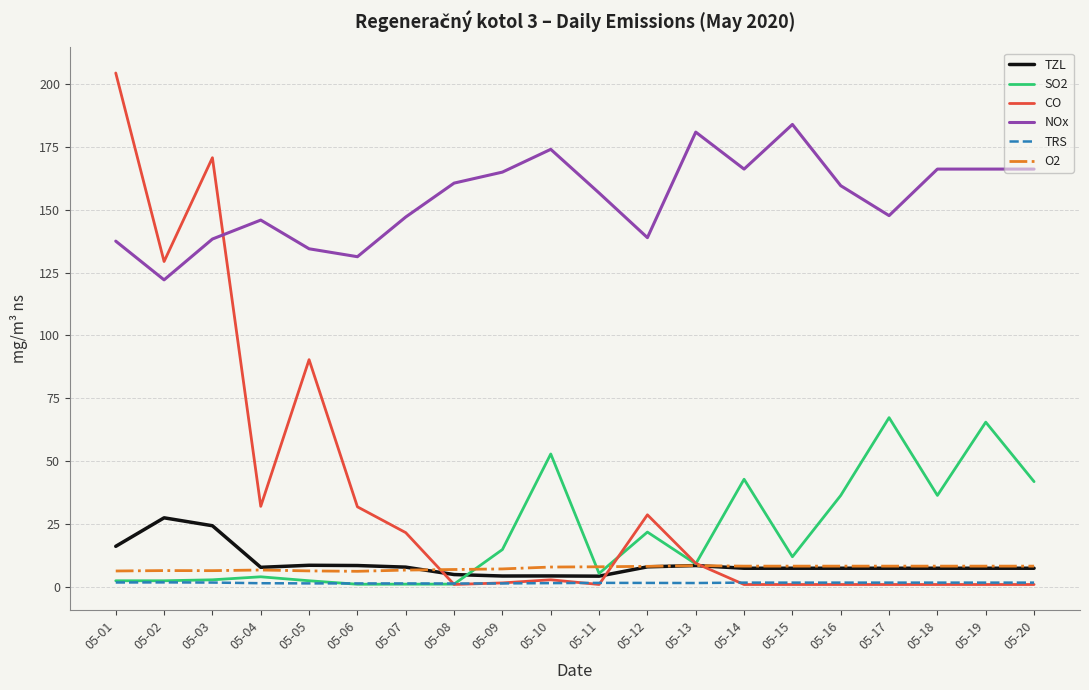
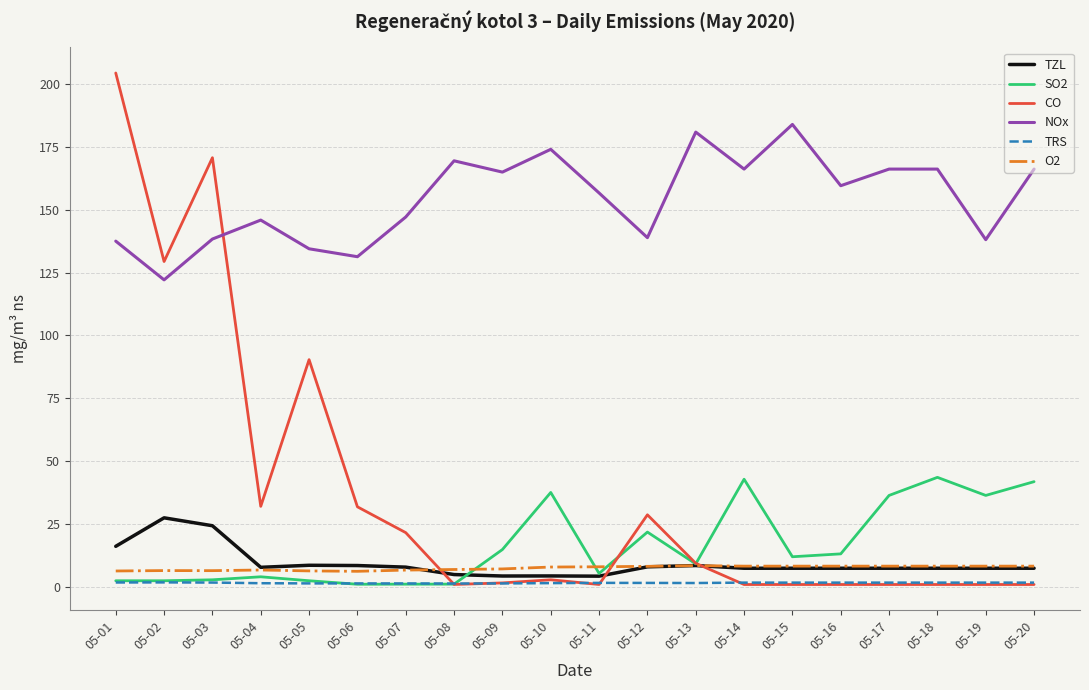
  {
    "TZL": {
      "05-01": 16,
      "05-02": 27,
      "05-03": 24,
      "05-04": 8,
      "05-05": 9,
      "05-06": 8,
      "05-07": 8,
      "05-08": 5,
      "05-09": 4,
      "05-10": 4,
      "05-11": 4
    },
    "SO2": {
      "05-03": 3,
      "05-04": 4,
      "05-05": 2,
      "05-09": 15,
-     "05-10": 53,
+     "05-10": 38,
      "05-11": 5,
      "05-12": 22,
      "05-14": 43,
      "05-15": 12,
-     "05-16": 36,
-     "05-17": 67,
-     "05-18": 36,
-     "05-19": 65,
+     "05-16": 13,
+     "05-17": 36,
+     "05-18": 44,
+     "05-19": 36,
      "05-20": 42
    },
    "NOx": {
      "05-01": 138,
      "05-02": 122,
      "05-03": 138,
      "05-04": 146,
      "05-05": 134,
      "05-06": 131,
      "05-07": 147,
-     "05-08": 161,
+     "05-08": 169,
      "05-09": 165,
      "05-10": 174,
      "05-11": 157,
      "05-12": 139,
      "05-13": 181,
      "05-14": 166,
      "05-15": 184,
      "05-16": 160,
-     "05-17": 148,
+     "05-17": 166,
      "05-18": 166,
-     "05-19": 166
+     "05-19": 138
    },
    "TRS": {
      "05-03": 2,
      "05-04": 1,
      "05-05": 1,
      "05-10": 1,
      "05-12": 2,
      "05-13": 1
    }
  }
